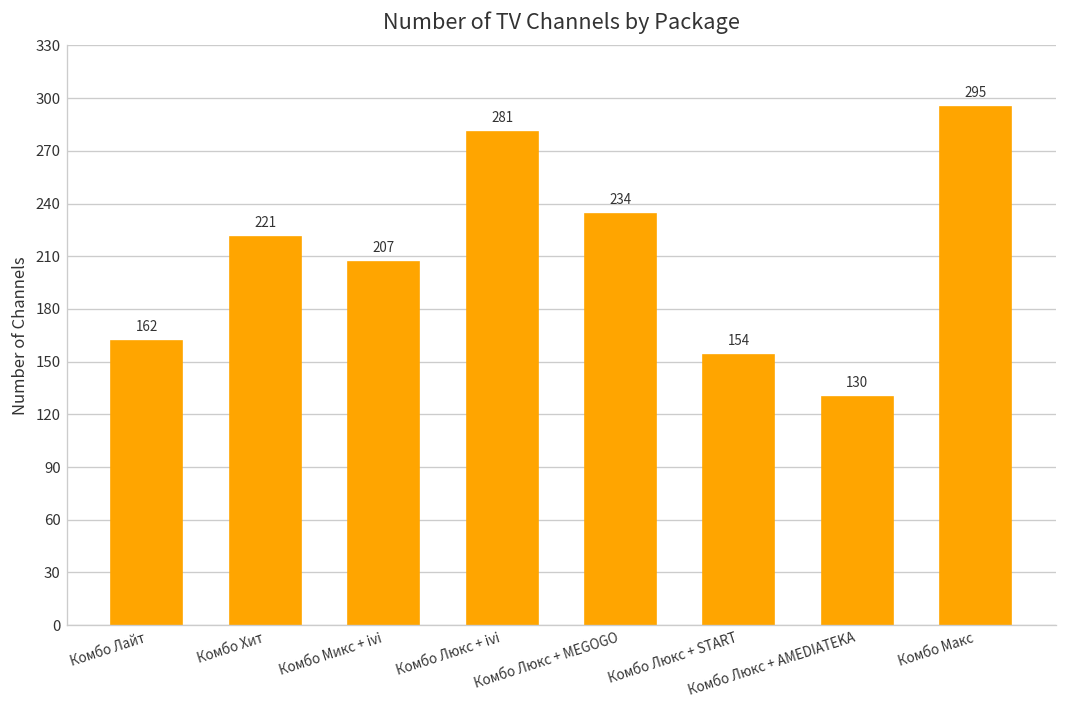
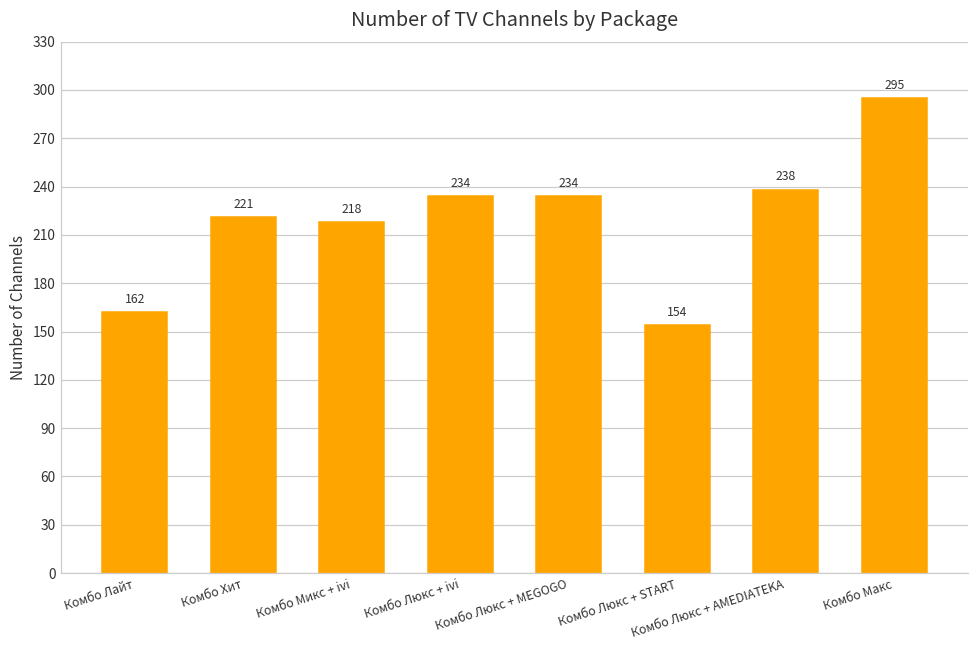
  {
    "Комбо Лайт": 162,
    "Комбо Хит": 221,
-   "Комбо Микс + ivi": 207,
-   "Комбо Люкс + ivi": 281,
+   "Комбо Микс + ivi": 218,
+   "Комбо Люкс + ivi": 234,
    "Комбо Люкс + MEGOGO": 234,
    "Комбо Люкс + START": 154,
-   "Комбо Люкс + AMEDIATEKA": 130,
+   "Комбо Люкс + AMEDIATEKA": 238,
    "Комбо Макс": 295
  }
